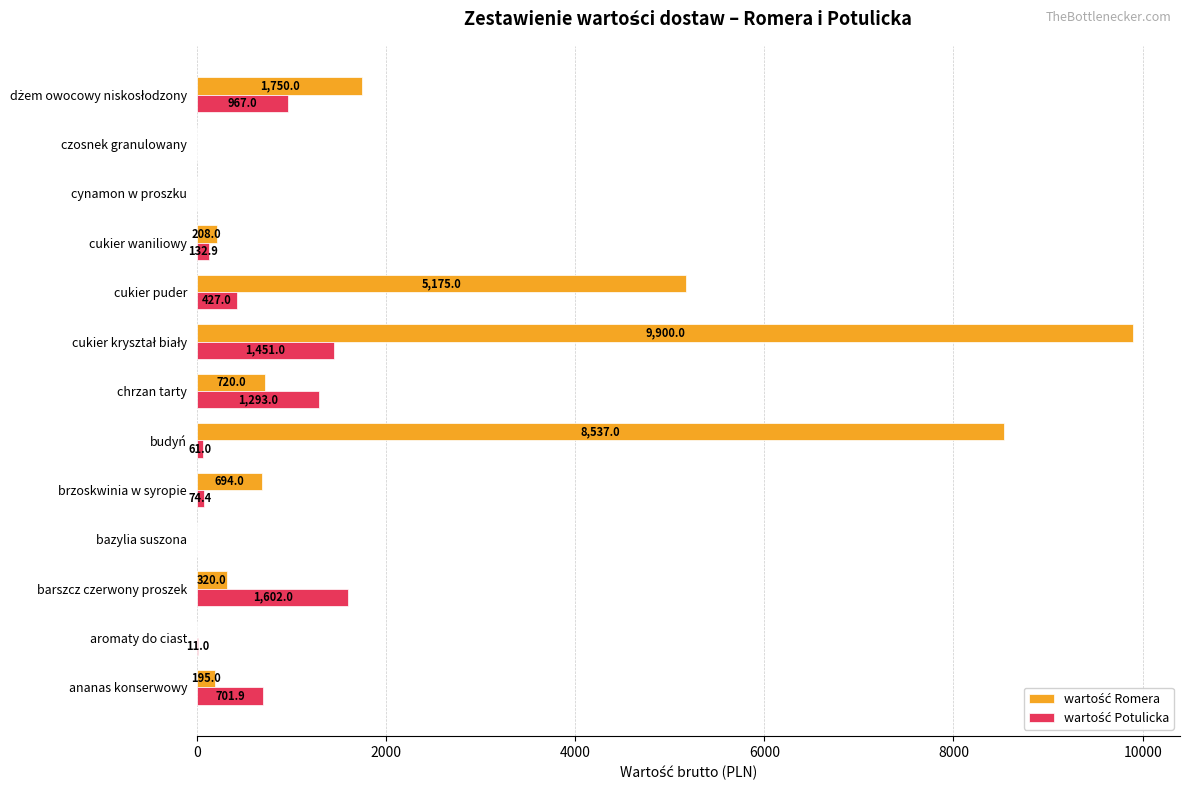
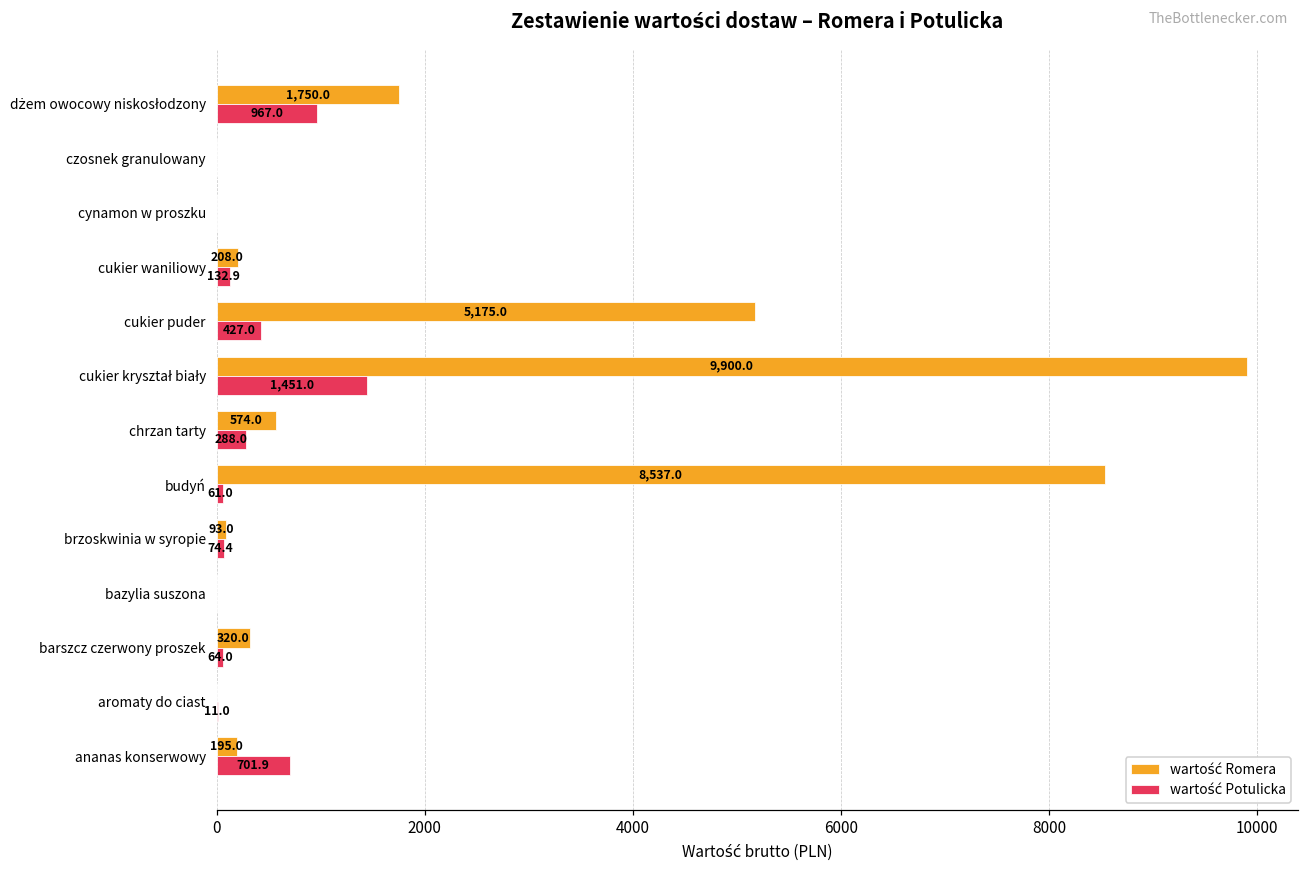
  {
    "wartość Romera": {
      "dżem owocowy niskosłodzony": "1,750.0",
      "cukier waniliowy": "208.0",
      "cukier puder": "5,175.0",
      "cukier kryształ biały": "9,900.0",
-     "chrzan tarty": "720.0",
+     "chrzan tarty": "574.0",
      "budyń": "8,537.0",
-     "brzoskwinia w syropie": "694.0",
+     "brzoskwinia w syropie": "93.0",
      "barszcz czerwony proszek": "320.0",
      "ananas konserwowy": "195.0"
    },
    "wartość Potulicka": {
      "dżem owocowy niskosłodzony": "967.0",
      "cukier waniliowy": "132.9",
      "cukier puder": "427.0",
      "cukier kryształ biały": "1,451.0",
-     "chrzan tarty": "1,293.0",
+     "chrzan tarty": "288.0",
      "budyń": "61.0",
      "brzoskwinia w syropie": "74.4",
-     "barszcz czerwony proszek": "1,602.0",
+     "barszcz czerwony proszek": "64.0",
      "aromaty do ciast": "11.0",
      "ananas konserwowy": "701.9"
    }
  }
